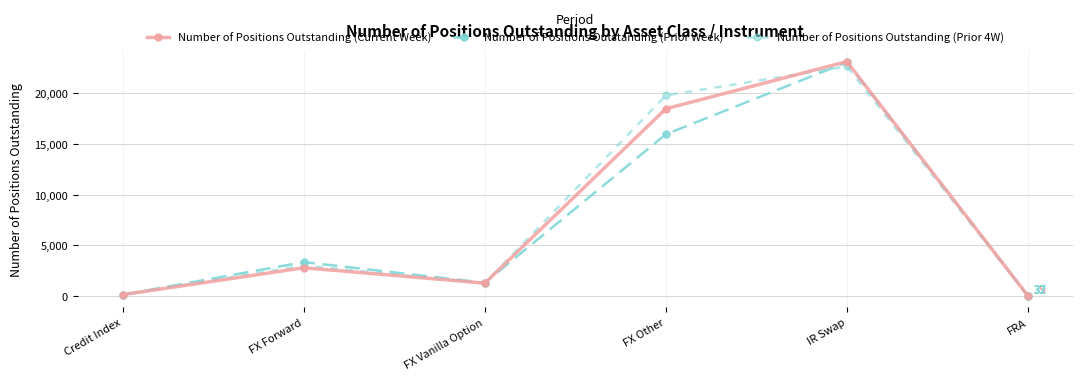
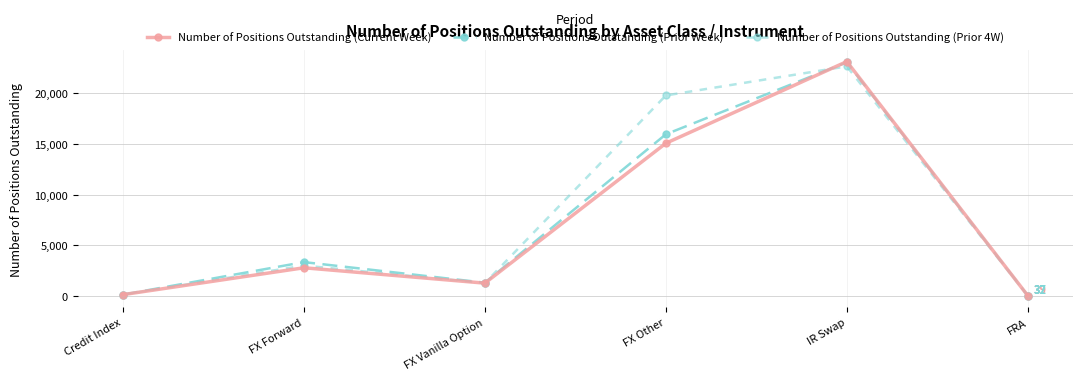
  {
    "Number of Positions Outstanding (Current Week)": {
-     "FX Other": "18,500"
+     "FX Other": "15,100"
    }
  }
